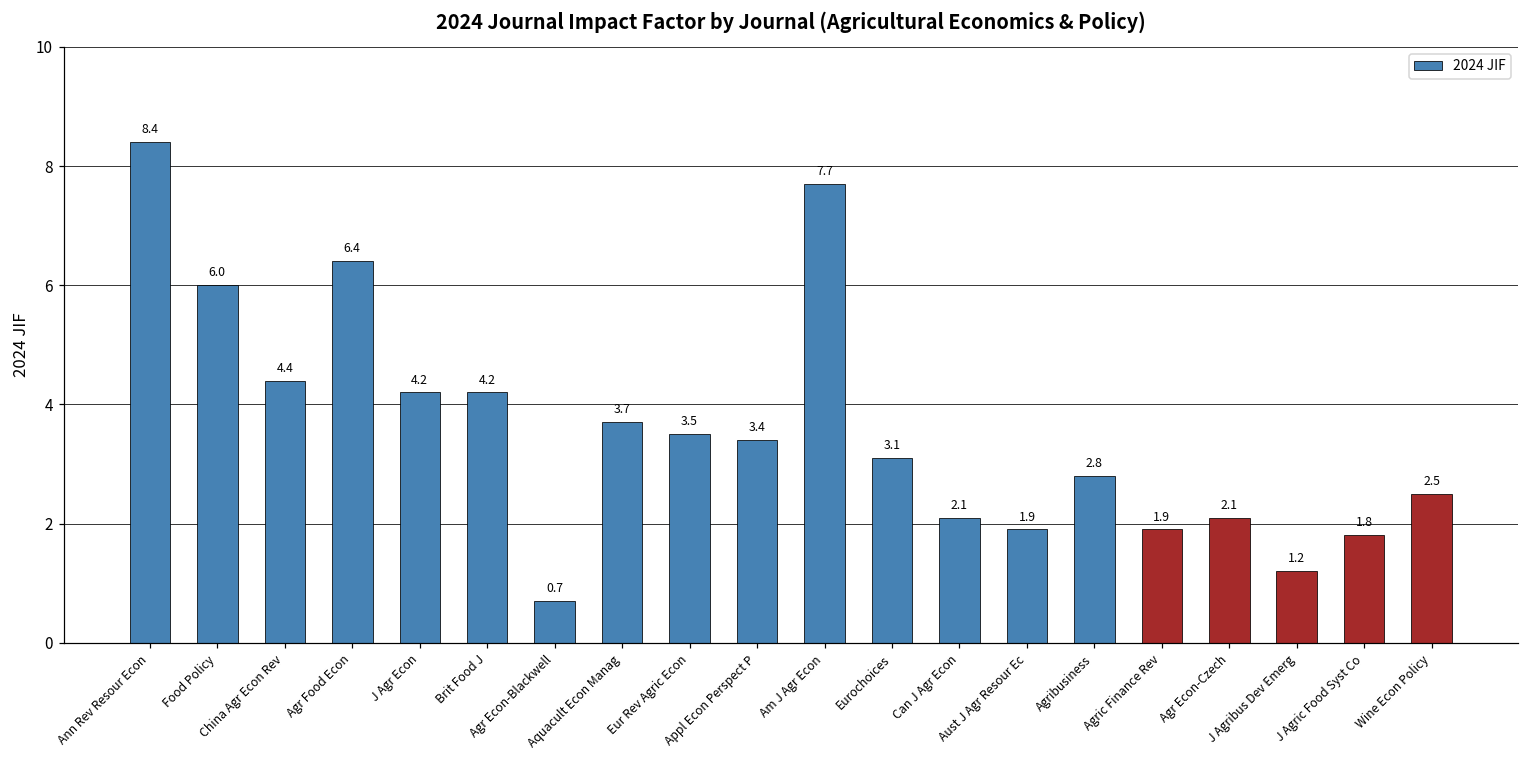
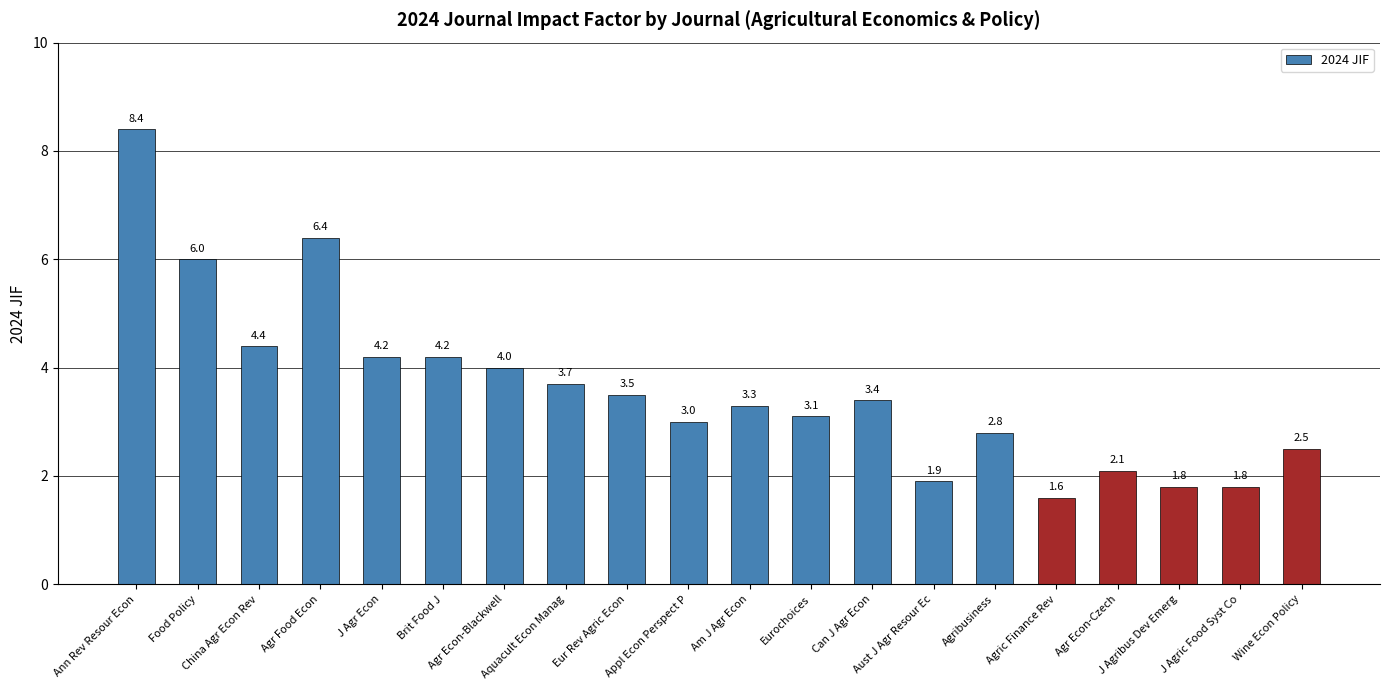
  {
    "Ann Rev Resour Econ": 8.4,
    "Food Policy": 6.0,
    "China Agr Econ Rev": 4.4,
    "Agr Food Econ": 6.4,
    "J Agr Econ": 4.2,
    "Brit Food J": 4.2,
-   "Agr Econ-Blackwell": 0.7,
+   "Agr Econ-Blackwell": 4.0,
    "Aquacult Econ Manag": 3.7,
    "Eur Rev Agric Econ": 3.5,
-   "Appl Econ Perspect P": 3.4,
-   "Am J Agr Econ": 7.7,
+   "Appl Econ Perspect P": 3.0,
+   "Am J Agr Econ": 3.3,
    "Eurochoices": 3.1,
-   "Can J Agr Econ": 2.1,
+   "Can J Agr Econ": 3.4,
    "Aust J Agr Resour Ec": 1.9,
    "Agribusiness": 2.8,
-   "Agric Finance Rev": 1.9,
+   "Agric Finance Rev": 1.6,
    "Agr Econ-Czech": 2.1,
-   "J Agribus Dev Emerg": 1.2,
+   "J Agribus Dev Emerg": 1.8,
    "J Agric Food Syst Co": 1.8,
    "Wine Econ Policy": 2.5
  }
